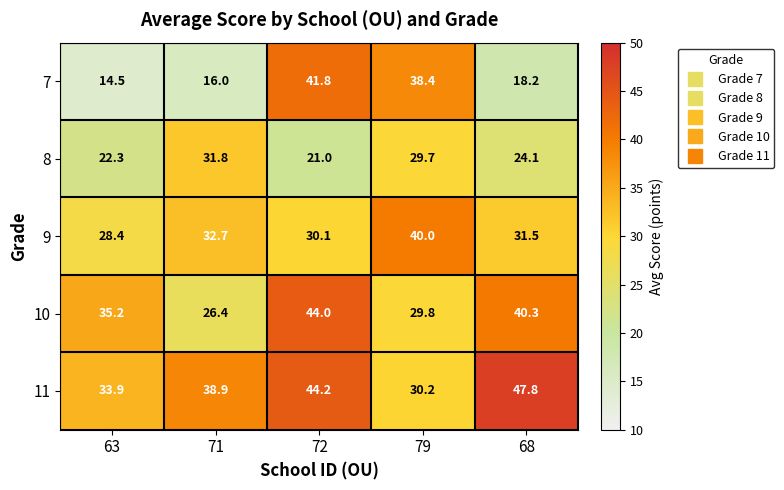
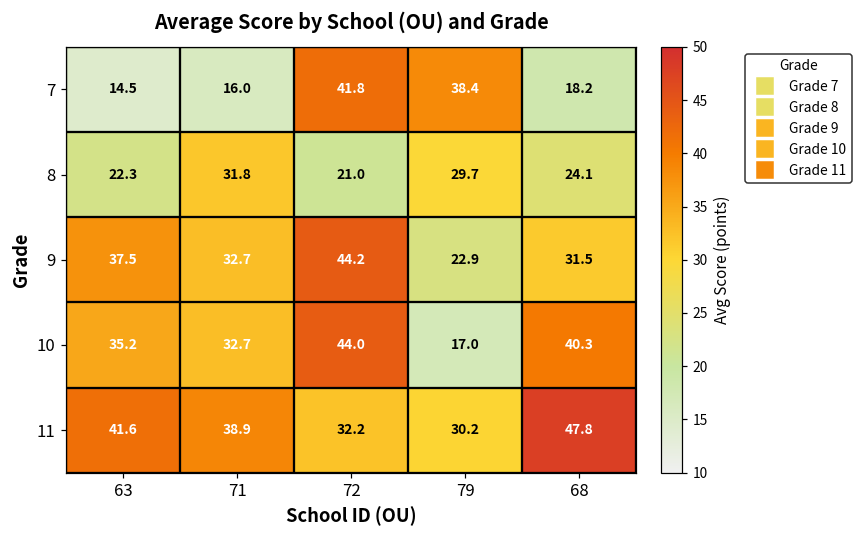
  {
    "7": {
      "63": 14.5,
      "71": 16.0,
      "72": 41.8,
      "79": 38.4,
      "68": 18.2
    },
    "8": {
      "63": 22.3,
      "71": 31.8,
      "72": 21.0,
      "79": 29.7,
      "68": 24.1
    },
    "9": {
-     "63": 28.4,
+     "63": 37.5,
      "71": 32.7,
-     "72": 30.1,
-     "79": 40.0,
+     "72": 44.2,
+     "79": 22.9,
      "68": 31.5
    },
    "10": {
      "63": 35.2,
-     "71": 26.4,
+     "71": 32.7,
      "72": 44.0,
-     "79": 29.8,
+     "79": 17.0,
      "68": 40.3
    },
    "11": {
-     "63": 33.9,
+     "63": 41.6,
      "71": 38.9,
-     "72": 44.2,
+     "72": 32.2,
      "79": 30.2,
      "68": 47.8
    }
  }
